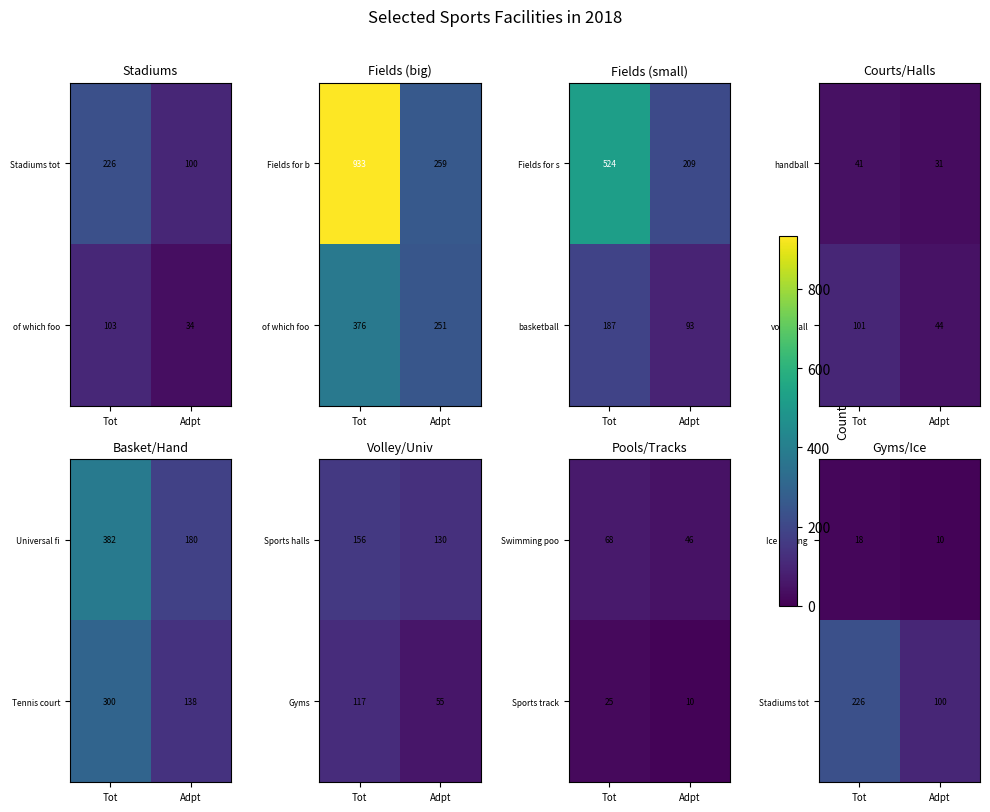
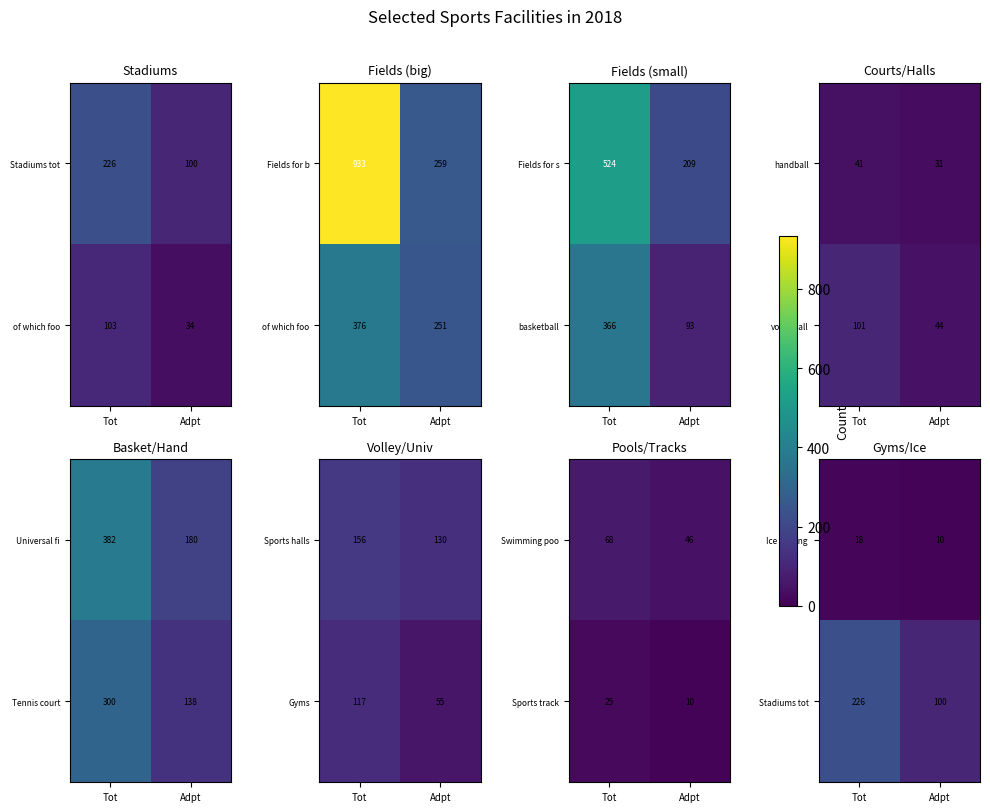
  {
    "Stadiums": {
      "Stadiums tot": {
        "Tot": 226,
        "Adpt": 100
      },
      "of which foo": {
        "Tot": 103,
        "Adpt": 34
      }
    },
    "Fields (big)": {
      "Fields for b": {
        "Tot": 933,
        "Adpt": 259
      },
      "of which foo": {
        "Tot": 376,
        "Adpt": 251
      }
    },
    "Fields (small)": {
      "Fields for s": {
        "Tot": 524,
        "Adpt": 209
      },
      "basketball": {
-       "Tot": 187,
+       "Tot": 366,
        "Adpt": 93
      }
    },
    "Courts/Halls": {
      "handball": {
        "Tot": 41,
        "Adpt": 31
      }
    },
    "Basket/Hand": {
      "Universal fi": {
        "Tot": 382,
        "Adpt": 180
      },
      "Tennis court": {
        "Tot": 300,
        "Adpt": 138
      }
    },
    "Volley/Univ": {
      "Sports halls": {
        "Tot": 156,
        "Adpt": 130
      },
      "Gyms": {
        "Tot": 117,
        "Adpt": 55
      }
    },
    "Pools/Tracks": {
      "Swimming poo": {
        "Tot": 68,
        "Adpt": 46
      },
      "Sports track": {
        "Tot": 25,
        "Adpt": 10
      }
    },
    "Gyms/Ice": {
      "Stadiums tot": {
        "Tot": 226,
        "Adpt": 100
      }
    }
  }
